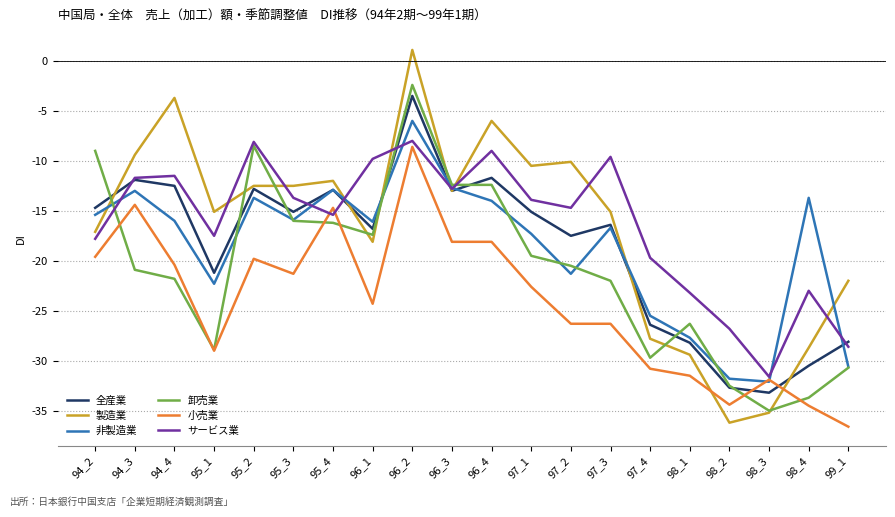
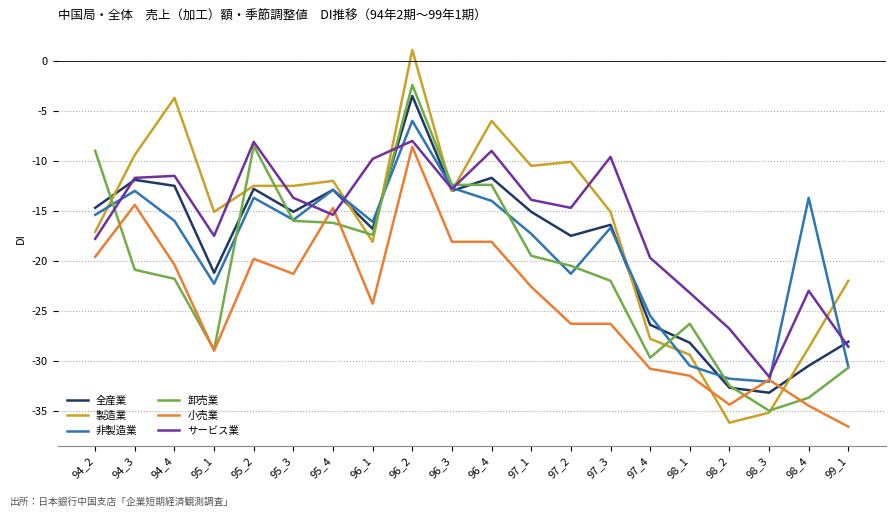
  {
    "全産業": {
      "94_2": -15,
      "94_4": -13,
      "95_1": -21,
      "95_2": -13,
      "95_3": -15,
      "96_1": -17,
      "96_2": -4,
      "96_4": -12,
      "97_1": -15,
      "97_2": -18,
      "97_3": -16,
      "97_4": -26,
      "98_1": -28,
      "98_3": -33,
      "98_4": -31,
      "99_1": -28
    },
    "非製造業": {
      "94_2": -15,
      "94_3": -13,
      "94_4": -16,
      "95_1": -22,
      "95_2": -14,
      "96_1": -16,
      "96_2": -6,
      "96_4": -14,
      "97_1": -17,
      "97_2": -21,
      "97_3": -17,
      "97_4": -26,
-     "98_1": -28,
+     "98_1": -31,
      "98_2": -32,
      "98_4": -14
    },
    "卸売業": {
      "94_2": -9,
      "94_3": -21,
      "94_4": -22,
      "95_2": -9,
      "95_4": -16,
      "96_1": -17,
      "96_2": -2,
      "96_3": -12,
      "96_4": -12,
      "97_1": -20,
      "97_2": -21,
      "97_3": -22,
      "97_4": -30,
      "98_1": -26,
      "98_4": -34
    },
    "サービス業": {
      "94_2": -18,
      "94_4": -12,
      "95_1": -18,
      "95_2": -8,
      "95_3": -14,
      "95_4": -15,
      "96_1": -10,
      "96_2": -8,
      "96_4": -9,
      "97_1": -14,
      "97_2": -15,
      "97_3": -10,
      "97_4": -20,
      "98_1": -23,
      "98_2": -27,
      "98_3": -32,
      "98_4": -23,
      "99_1": -29
    }
  }
